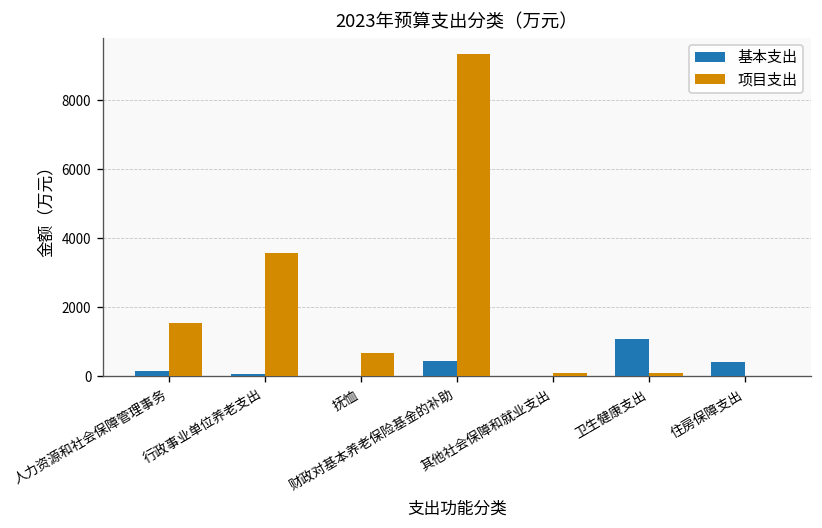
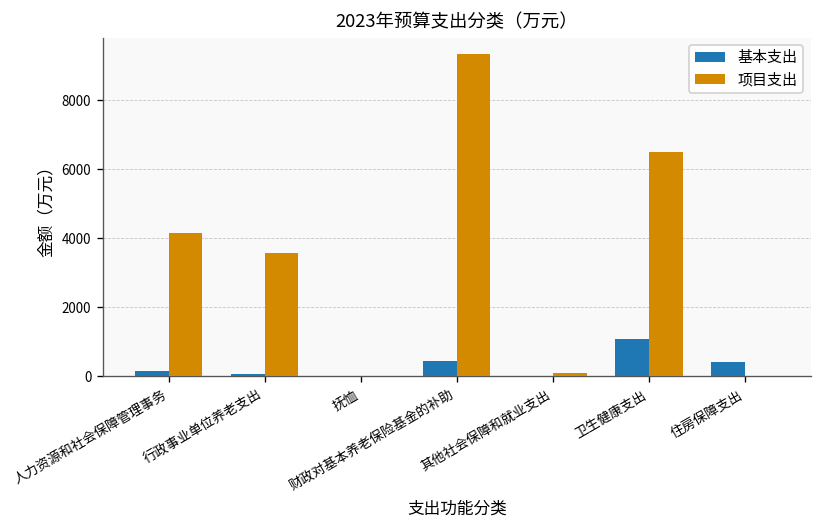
  {
    "基本支出": {
      "人力资源和社会保障管理事务": 100,
      "财政对基本养老保险基金的补助": 400,
      "其他社会保障和就业支出": 0,
      "卫生健康支出": 1100,
      "住房保障支出": 400
    },
    "项目支出": {
-     "人力资源和社会保障管理事务": 1600,
+     "人力资源和社会保障管理事务": 4200,
      "行政事业单位养老支出": 3600,
-     "抚恤": 700,
+     "抚恤": 0,
      "财政对基本养老保险基金的补助": 9400,
      "其他社会保障和就业支出": 100,
-     "卫生健康支出": 100,
+     "卫生健康支出": 6500,
      "住房保障支出": 0
    }
  }
